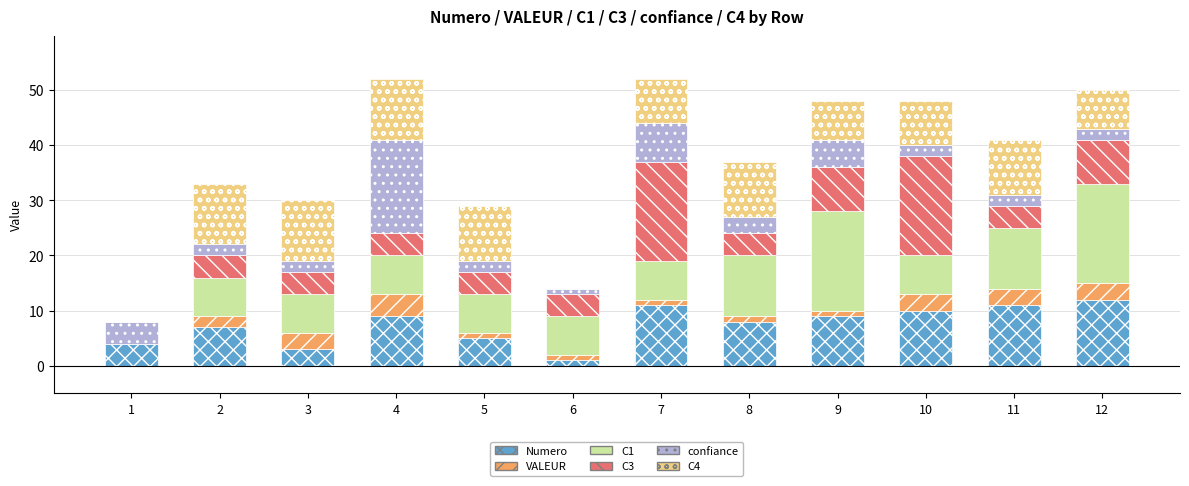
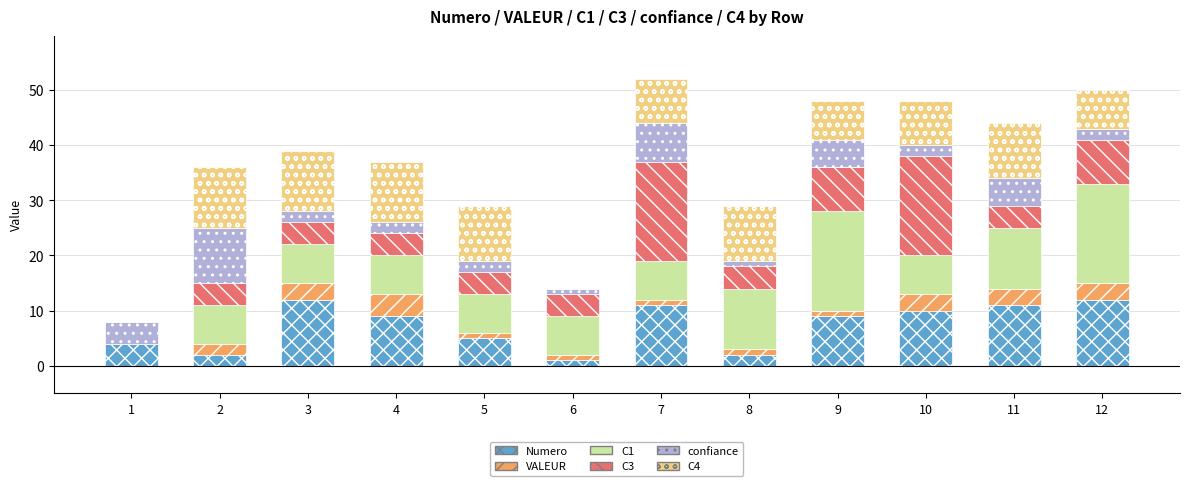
  {
    "Numero": {
      "1": 4,
-     "2": 7,
-     "3": 3,
+     "2": 2,
+     "3": 12,
      "4": 9,
      "5": 5,
      "6": 1,
      "7": 11,
-     "8": 8,
+     "8": 2,
      "9": 9,
      "10": 10,
      "11": 11,
      "12": 12
    },
    "confiance": {
      "1": 4,
-     "2": 2,
+     "2": 10,
      "3": 2,
-     "4": 17,
+     "4": 2,
      "5": 2,
      "6": 1,
      "7": 7,
-     "8": 3,
+     "8": 1,
      "9": 5,
      "10": 2,
-     "11": 2,
+     "11": 5,
      "12": 2
    }
  }
